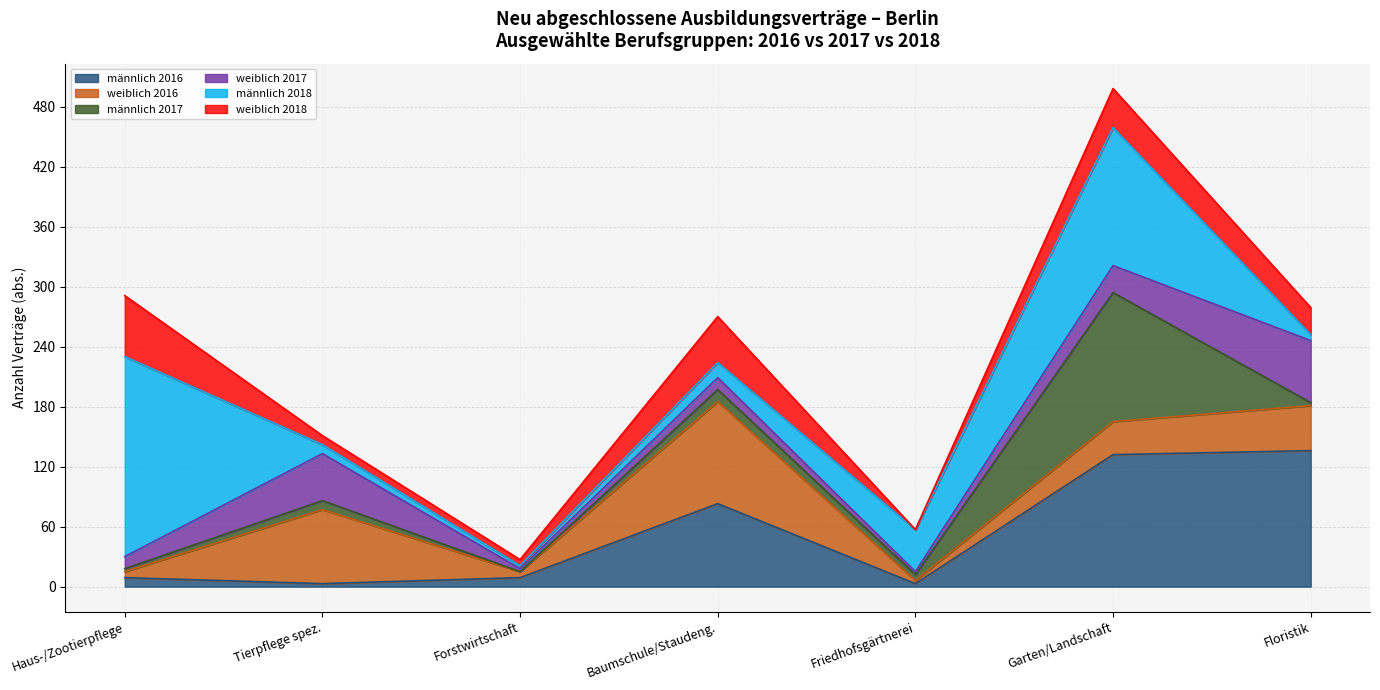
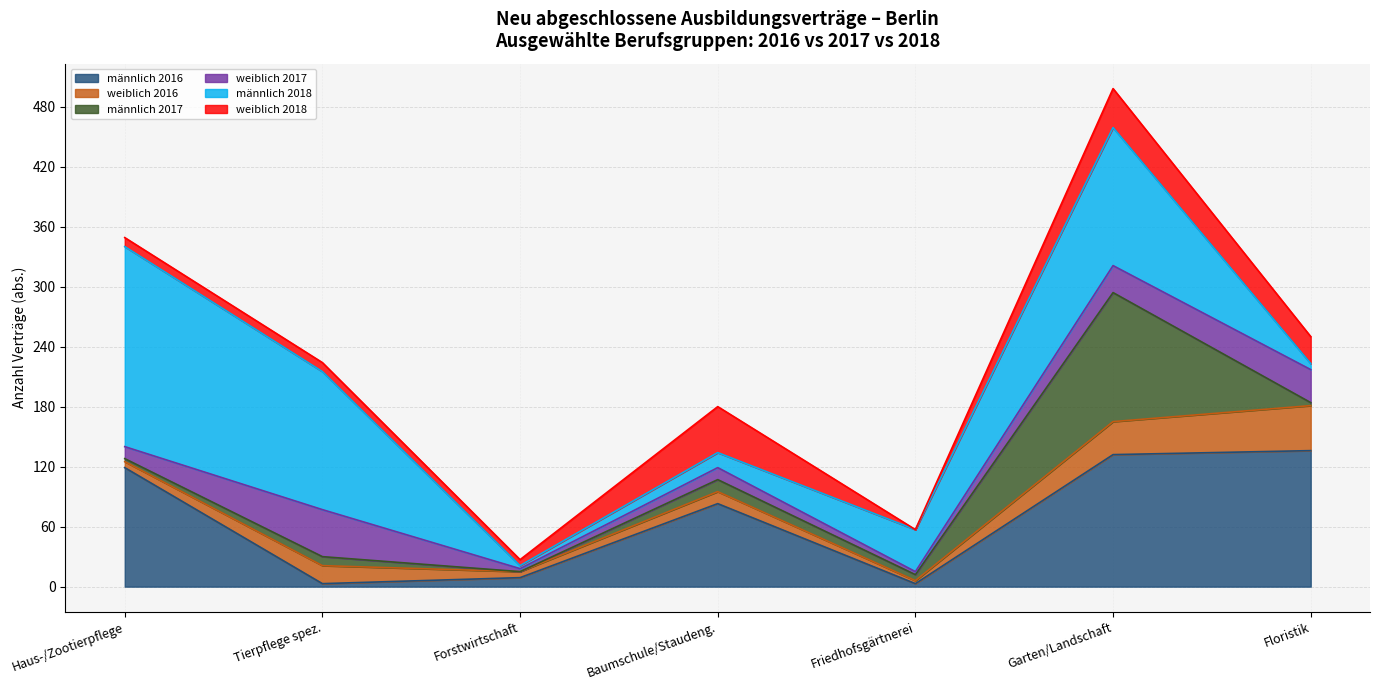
  {
    "männlich 2016": {
-     "Haus-/Zootierpflege": 10,
+     "Haus-/Zootierpflege": 120,
      "Tierpflege spez.": 0,
      "Forstwirtschaft": 10,
      "Baumschule/Staudeng.": 80,
      "Friedhofsgärtnerei": 0,
      "Garten/Landschaft": 130,
      "Floristik": 140
    },
    "weiblich 2016": {
      "Haus-/Zootierpflege": 10,
-     "Tierpflege spez.": 70,
-     "Baumschule/Staudeng.": 100,
+     "Tierpflege spez.": 20,
+     "Baumschule/Staudeng.": 10,
      "Friedhofsgärtnerei": 0,
      "Garten/Landschaft": 30,
      "Floristik": 50
    },
    "männlich 2017": {
      "Haus-/Zootierpflege": 0,
      "Tierpflege spez.": 10,
      "Baumschule/Staudeng.": 10,
      "Friedhofsgärtnerei": 10,
      "Garten/Landschaft": 130,
      "Floristik": 0
    },
    "weiblich 2017": {
      "Haus-/Zootierpflege": 10,
      "Tierpflege spez.": 50,
      "Forstwirtschaft": 0,
      "Baumschule/Staudeng.": 10,
      "Friedhofsgärtnerei": 0,
      "Garten/Landschaft": 30,
-     "Floristik": 60
+     "Floristik": 30
    },
    "männlich 2018": {
      "Haus-/Zootierpflege": 200,
-     "Tierpflege spez.": 10,
+     "Tierpflege spez.": 140,
      "Forstwirtschaft": 0,
      "Baumschule/Staudeng.": 20,
      "Garten/Landschaft": 140,
      "Floristik": 10
    },
    "weiblich 2018": {
-     "Haus-/Zootierpflege": 60,
+     "Haus-/Zootierpflege": 10,
      "Tierpflege spez.": 10,
      "Forstwirtschaft": 10,
      "Baumschule/Staudeng.": 50,
      "Garten/Landschaft": 40,
      "Floristik": 30
    }
  }
